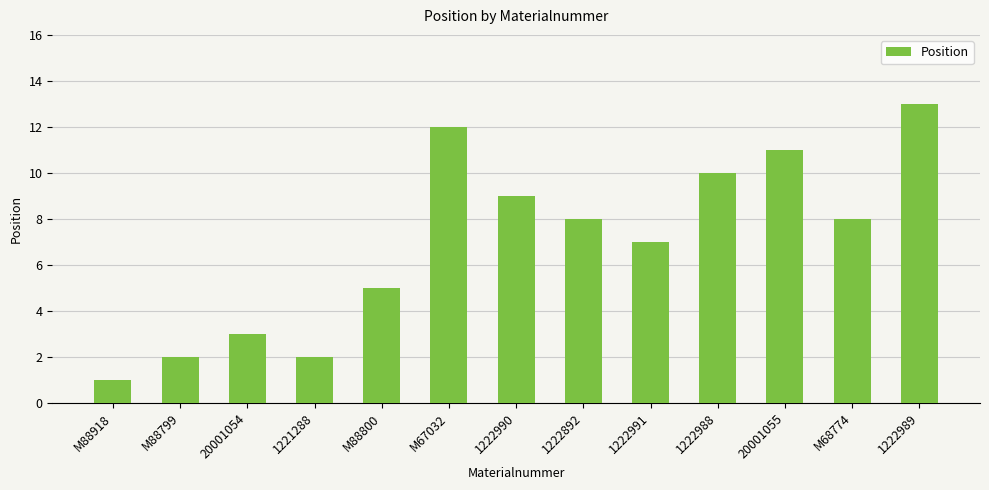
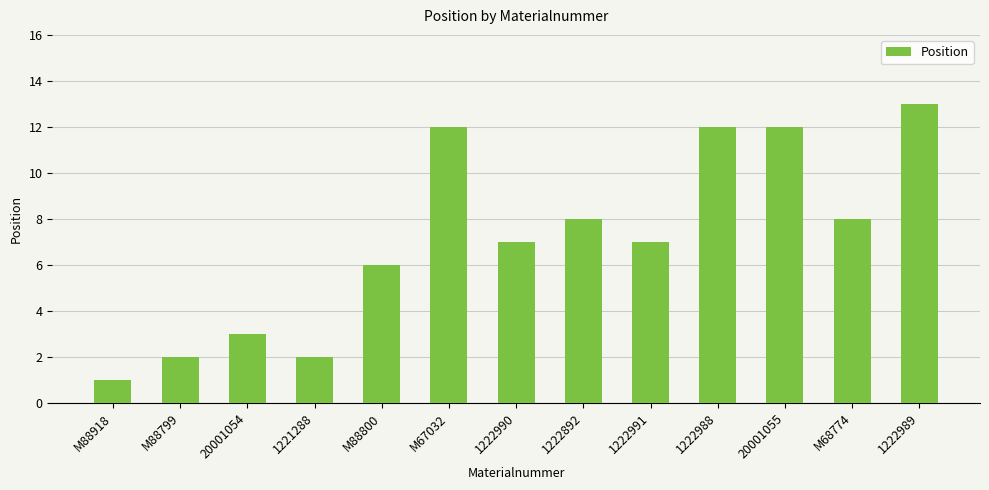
  {
    "M88918": 1,
    "M88799": 2,
    "20001054": 3,
    "1221288": 2,
-   "M88800": 5,
+   "M88800": 6,
    "M67032": 12,
-   "1222990": 9,
+   "1222990": 7,
    "1222892": 8,
    "1222991": 7,
-   "1222988": 10,
-   "20001055": 11,
+   "1222988": 12,
+   "20001055": 12,
    "M68774": 8,
    "1222989": 13
  }
